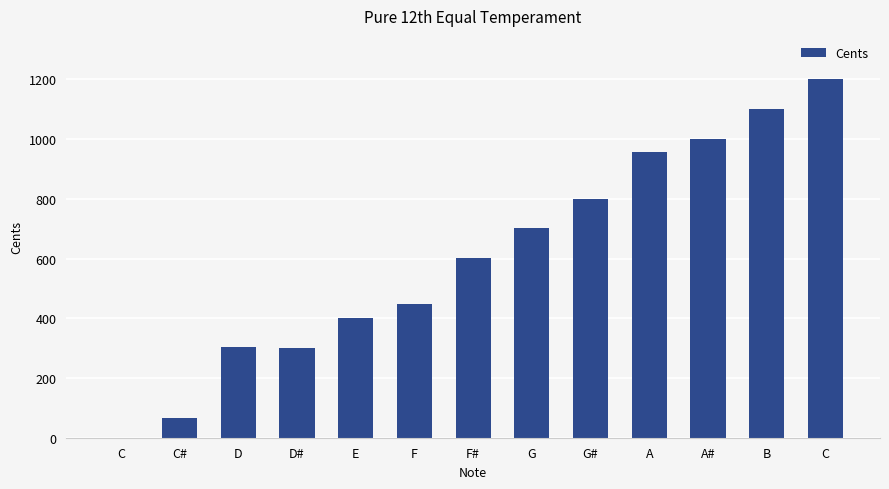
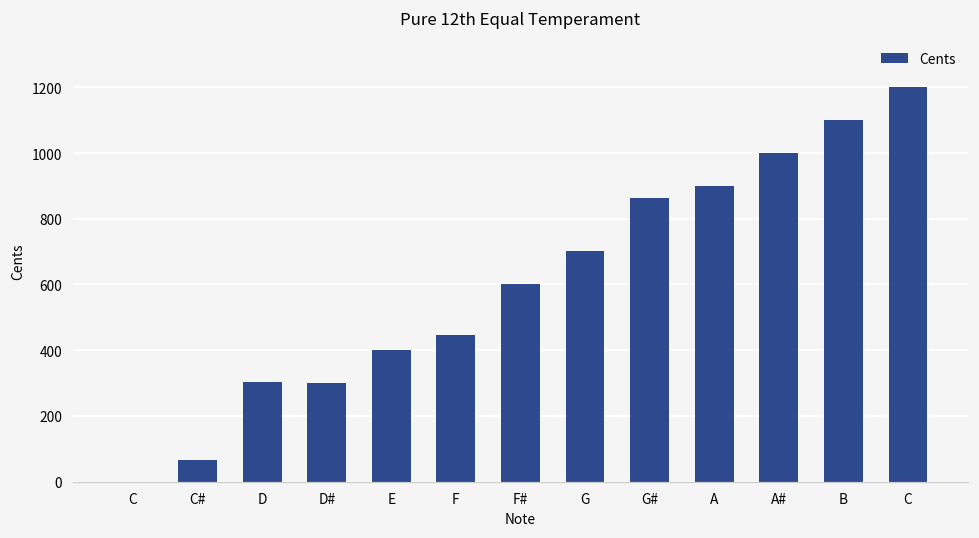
  {
    "C#": 70,
    "D": 300,
    "D#": 300,
    "E": 400,
    "F": 450,
    "F#": 600,
    "G": 700,
-   "G#": 800,
-   "A": 960,
+   "G#": 860,
+   "A": 900,
    "A#": 1000,
    "B": 1100
  }
